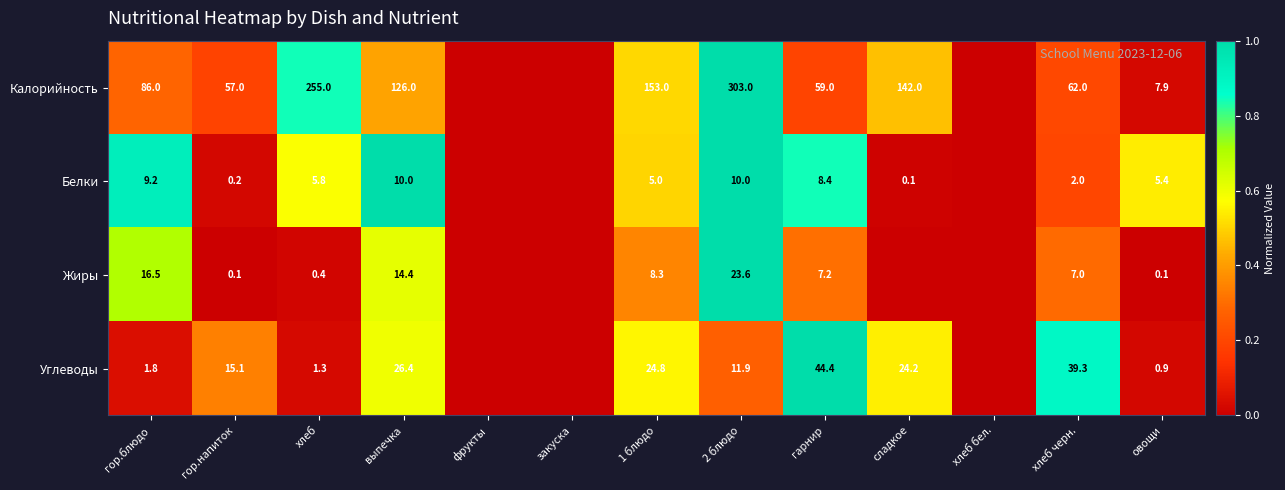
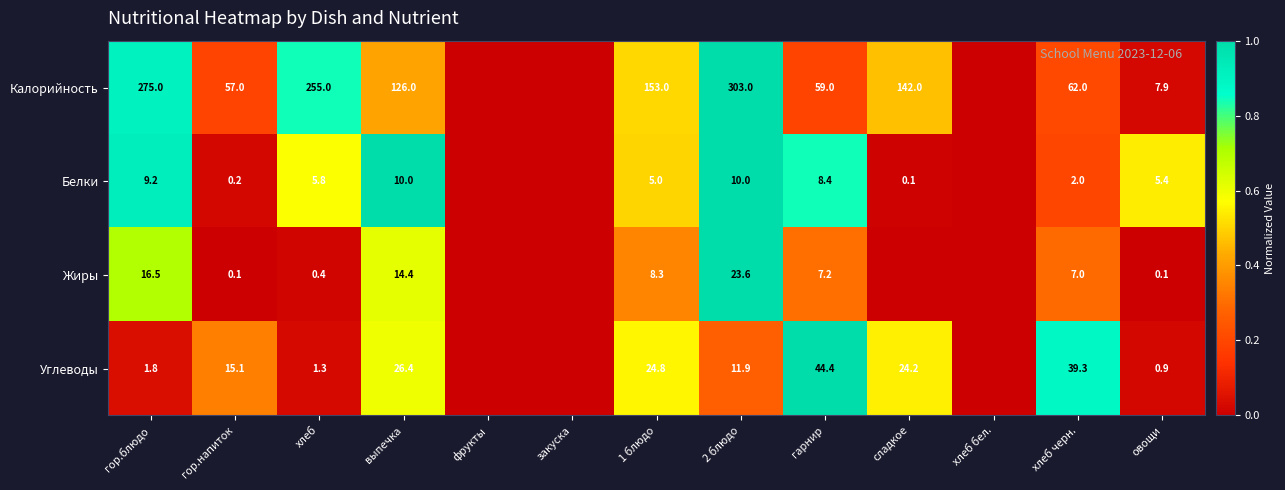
  {
    "Калорийность": {
-     "гор.блюдо": 86.0,
+     "гор.блюдо": 275.0,
      "гор.напиток": 57.0,
      "хлеб": 255.0,
      "выпечка": 126.0,
      "1 блюдо": 153.0,
      "2 блюдо": 303.0,
      "гарнир": 59.0,
      "сладкое": 142.0,
      "овощи": 7.9
    },
    "Белки": {
      "гор.блюдо": 9.2,
      "гор.напиток": 0.2,
      "хлеб": 5.8,
      "выпечка": 10.0,
      "1 блюдо": 5.0,
      "2 блюдо": 10.0,
      "гарнир": 8.4,
      "сладкое": 0.1,
      "хлеб черн.": 2.0,
      "овощи": 5.4
    },
    "Жиры": {
      "гор.блюдо": 16.5,
      "гор.напиток": 0.1,
      "хлеб": 0.4,
      "выпечка": 14.4,
      "1 блюдо": 8.3,
      "2 блюдо": 23.6,
      "гарнир": 7.2,
      "хлеб черн.": 7.0,
      "овощи": 0.1
    },
    "Углеводы": {
      "гор.блюдо": 1.8,
      "гор.напиток": 15.1,
      "хлеб": 1.3,
      "выпечка": 26.4,
      "1 блюдо": 24.8,
      "2 блюдо": 11.9,
      "гарнир": 44.4,
      "сладкое": 24.2,
      "хлеб черн.": 39.3,
      "овощи": 0.9
    }
  }
